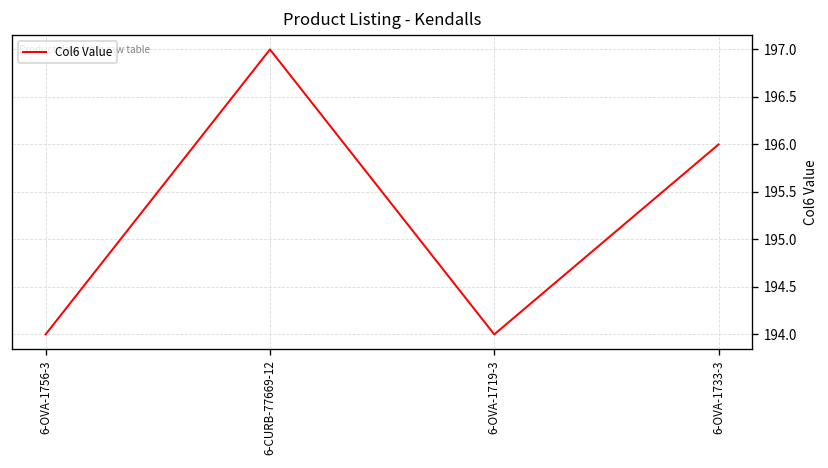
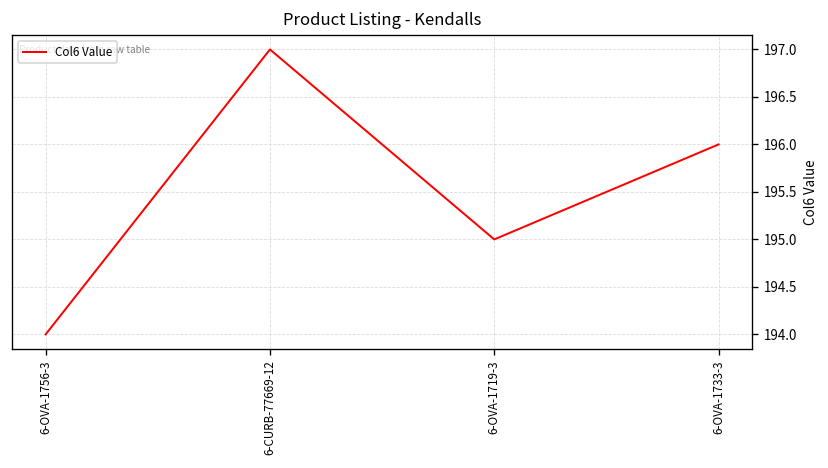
  {
    "6-OVA-1756-3": 194,
    "6-CURB-77669-12": 197,
-   "6-OVA-1719-3": 194,
+   "6-OVA-1719-3": 195,
    "6-OVA-1733-3": 196
  }
